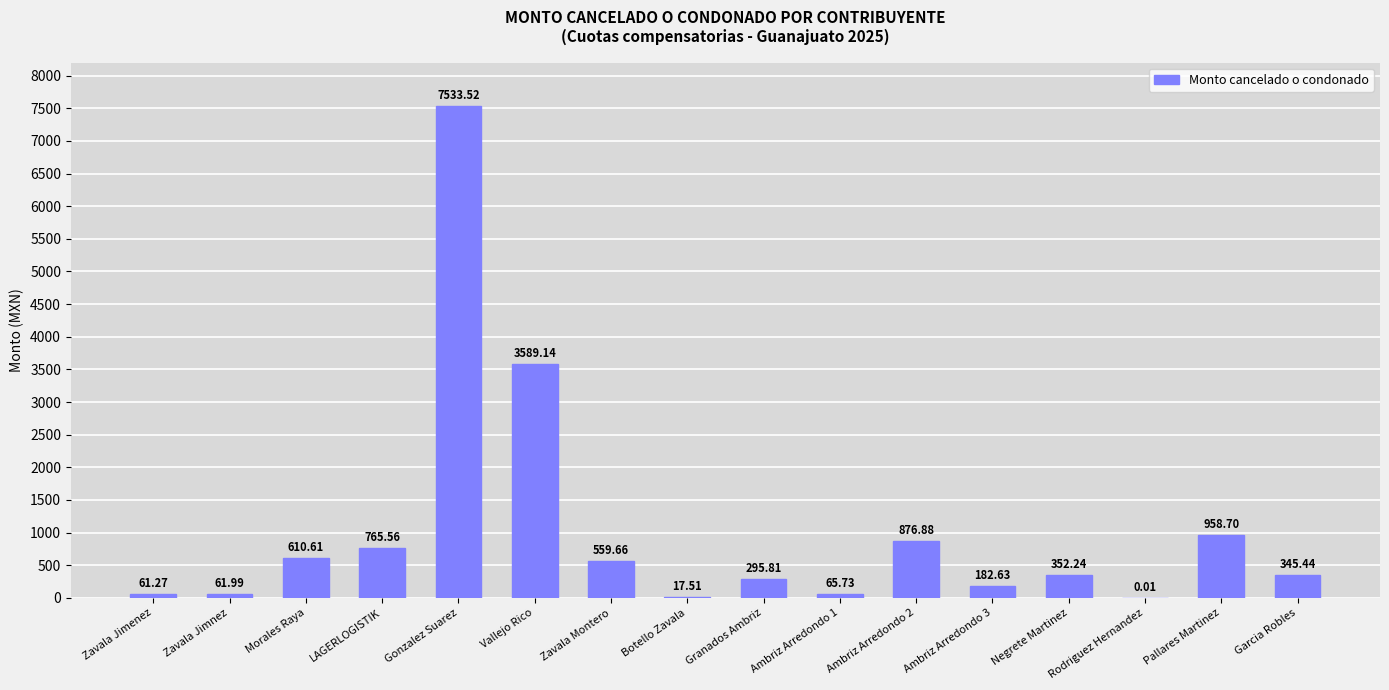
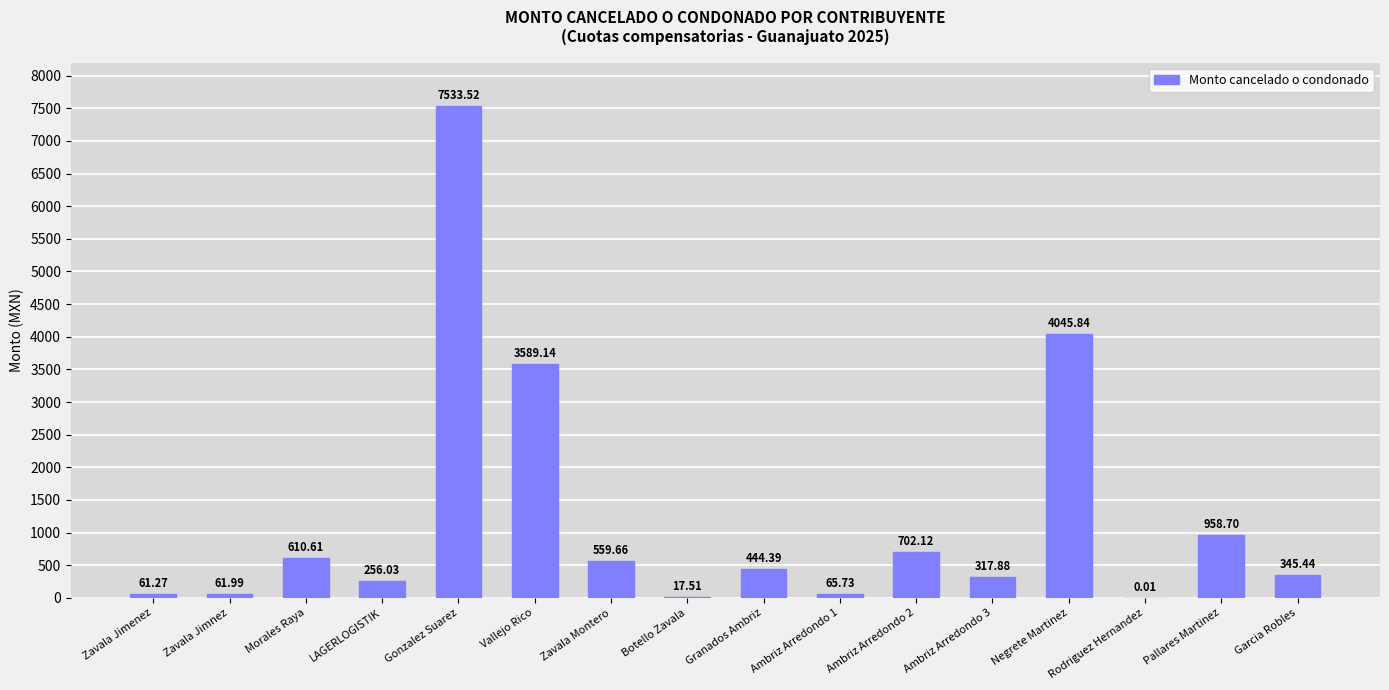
  {
    "Zavala Jimenez": 61.27,
    "Zavala Jimnez": 61.99,
    "Morales Raya": 610.61,
-   "LAGERLOGISTIK": 765.56,
+   "LAGERLOGISTIK": 256.03,
    "Gonzalez Suarez": 7533.52,
    "Vallejo Rico": 3589.14,
    "Zavala Montero": 559.66,
    "Botello Zavala": 17.51,
-   "Granados Ambriz": 295.81,
+   "Granados Ambriz": 444.39,
    "Ambriz Arredondo 1": 65.73,
-   "Ambriz Arredondo 2": 876.88,
-   "Ambriz Arredondo 3": 182.63,
-   "Negrete Martinez": 352.24,
+   "Ambriz Arredondo 2": 702.12,
+   "Ambriz Arredondo 3": 317.88,
+   "Negrete Martinez": 4045.84,
    "Rodriguez Hernandez": 0.01,
    "Pallares Martinez": 958.70,
    "Garcia Robles": 345.44
  }
